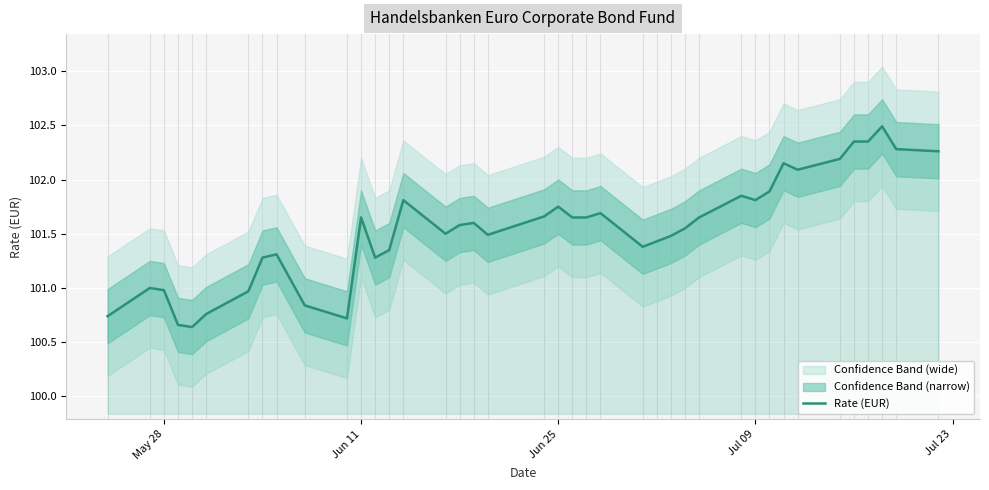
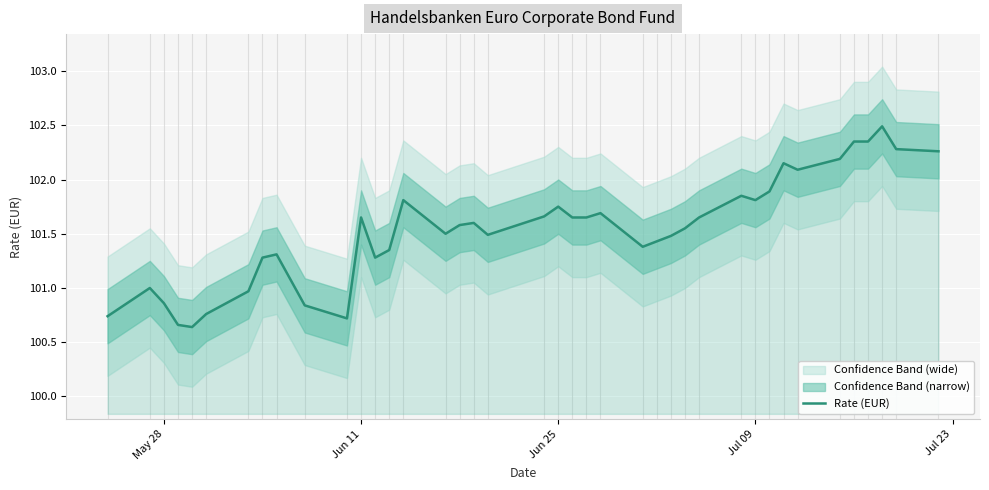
  {
    "Rate (EUR)": {
-     "May 28": 100.98,
+     "May 28": 100.86,
      "Jun 11": 101.65,
      "Jun 25": 101.75,
      "Jul 09": 101.81
    }
  }
